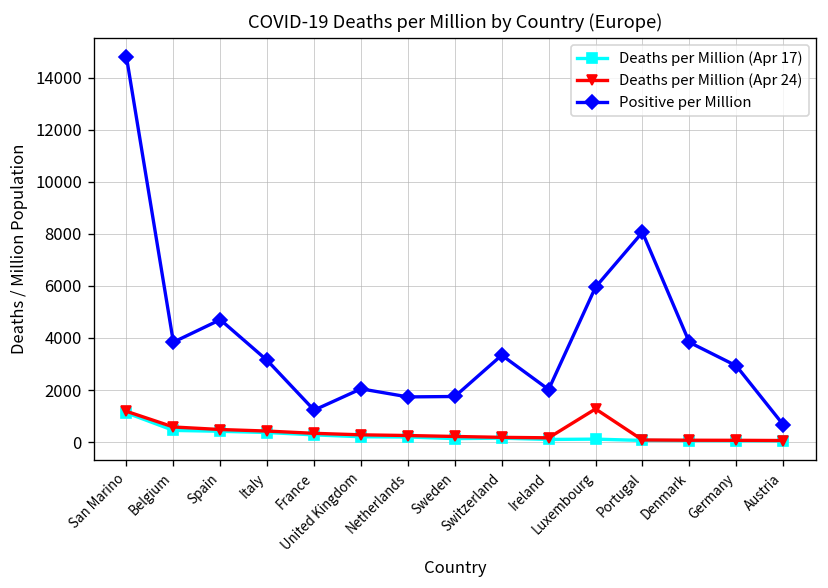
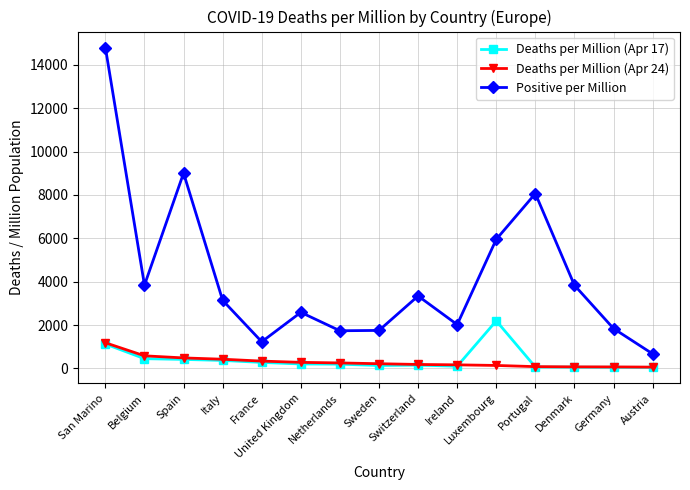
  {
    "Deaths per Million (Apr 17)": {
      "Belgium": 400,
-     "Luxembourg": 100
+     "Luxembourg": 2200
    },
    "Deaths per Million (Apr 24)": {
      "Belgium": 600,
-     "Luxembourg": 1300
+     "Luxembourg": 100
    },
    "Positive per Million": {
      "San Marino": 14800,
      "Belgium": 3800,
-     "Spain": 4700,
+     "Spain": 9000,
      "Italy": 3100,
      "France": 1200,
-     "United Kingdom": 2000,
+     "United Kingdom": 2600,
      "Netherlands": 1700,
      "Sweden": 1800,
      "Switzerland": 3300,
      "Ireland": 2000,
      "Luxembourg": 6000,
      "Portugal": 8100,
      "Denmark": 3800,
-     "Germany": 2900,
+     "Germany": 1800,
      "Austria": 700
    }
  }
